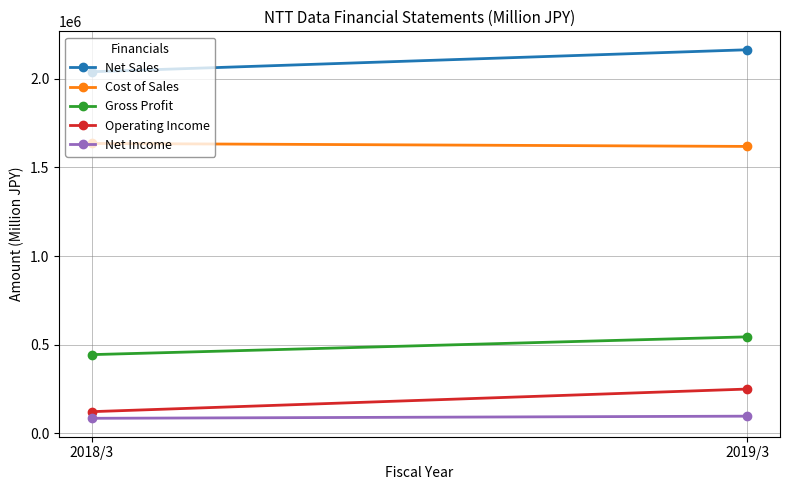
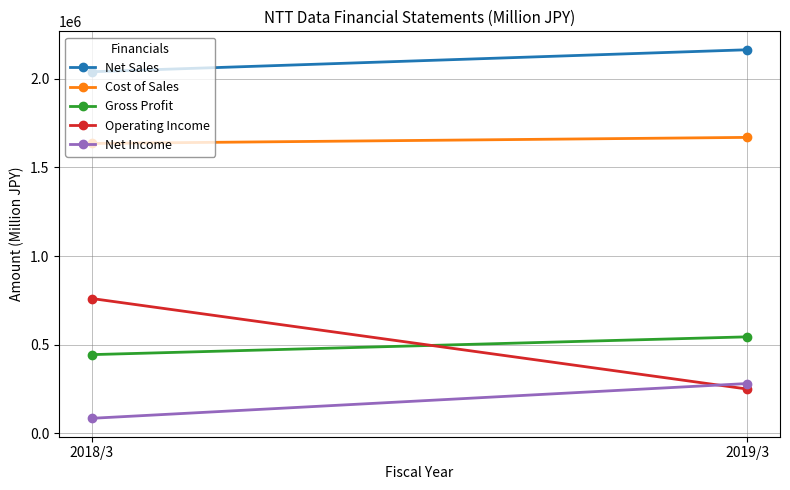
  {
    "Net Sales": {
      "2019/3": 2160000
    },
    "Cost of Sales": {
-     "2019/3": 1620000
+     "2019/3": 1670000
    },
    "Gross Profit": {
      "2018/3": 440000,
      "2019/3": 540000
    },
    "Operating Income": {
-     "2018/3": 120000,
+     "2018/3": 760000,
      "2019/3": 250000
    },
    "Net Income": {
      "2018/3": 90000,
-     "2019/3": 100000
+     "2019/3": 280000
    }
  }
